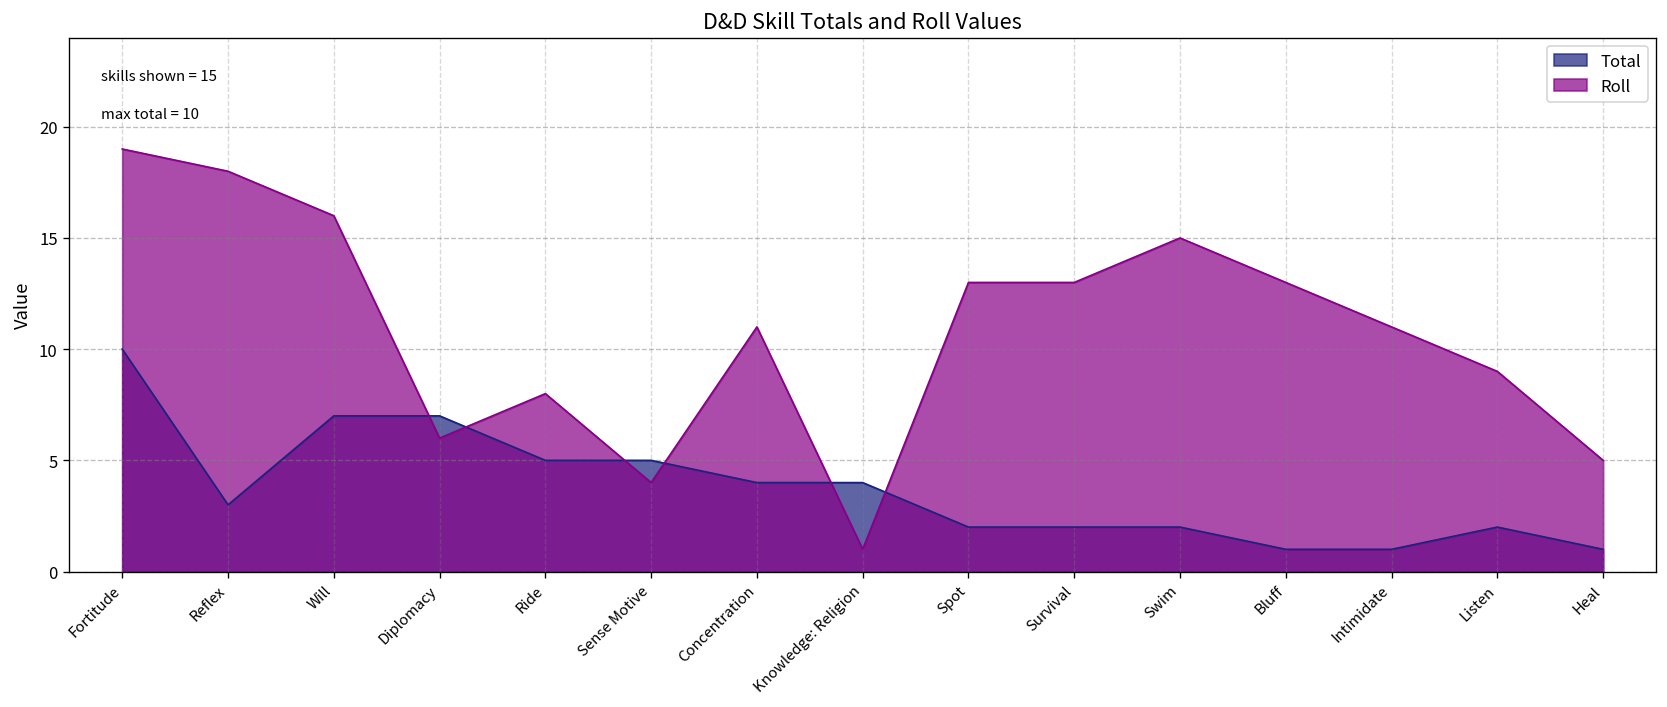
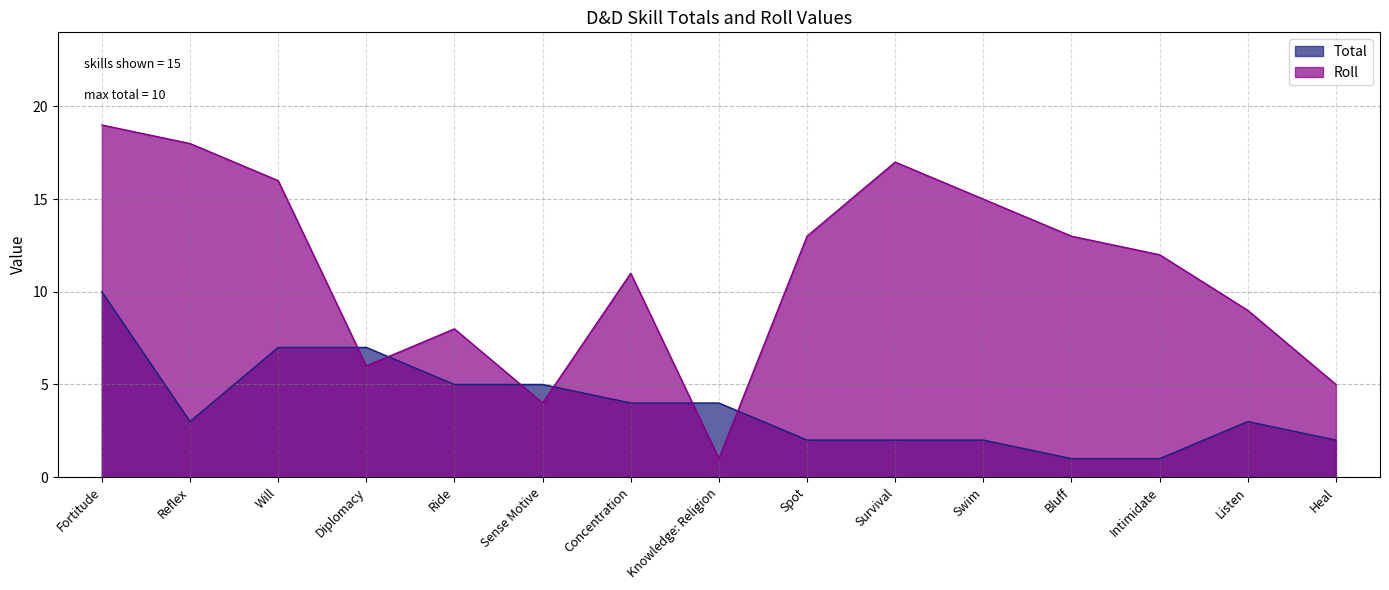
  {
    "Total": {
      "Fortitude": 10,
      "Reflex": 3,
      "Will": 7,
      "Diplomacy": 7,
      "Ride": 5,
      "Sense Motive": 5,
      "Concentration": 4,
      "Knowledge: Religion": 4,
      "Spot": 2,
      "Survival": 2,
      "Swim": 2,
      "Bluff": 1,
      "Intimidate": 1,
-     "Listen": 2,
-     "Heal": 1
+     "Listen": 3,
+     "Heal": 2
    },
    "Roll": {
      "Reflex": 18,
      "Will": 16,
      "Diplomacy": 6,
      "Ride": 8,
      "Sense Motive": 4,
      "Concentration": 11,
      "Knowledge: Religion": 1,
      "Spot": 13,
-     "Survival": 13,
+     "Survival": 17,
      "Swim": 15,
      "Bluff": 13,
-     "Intimidate": 11,
+     "Intimidate": 12,
      "Listen": 9,
      "Heal": 5
    }
  }
